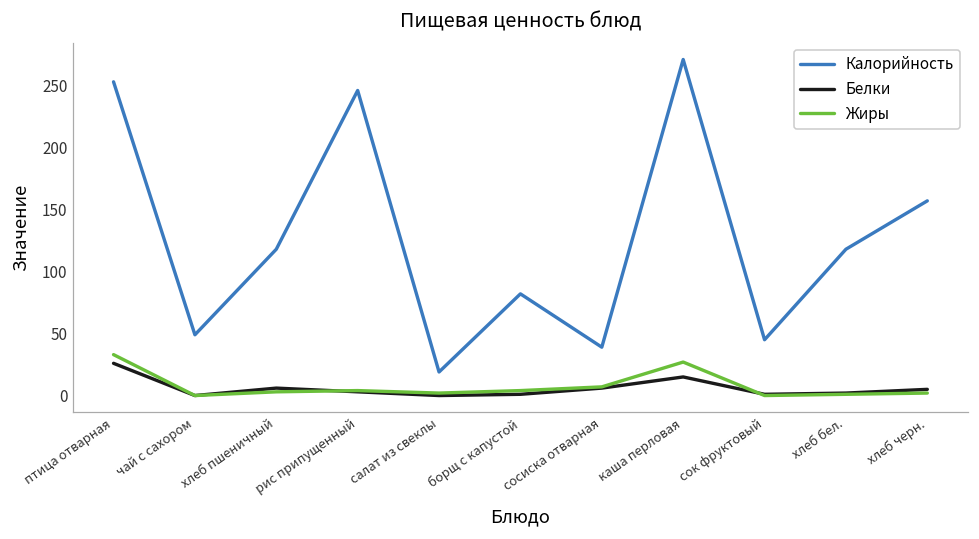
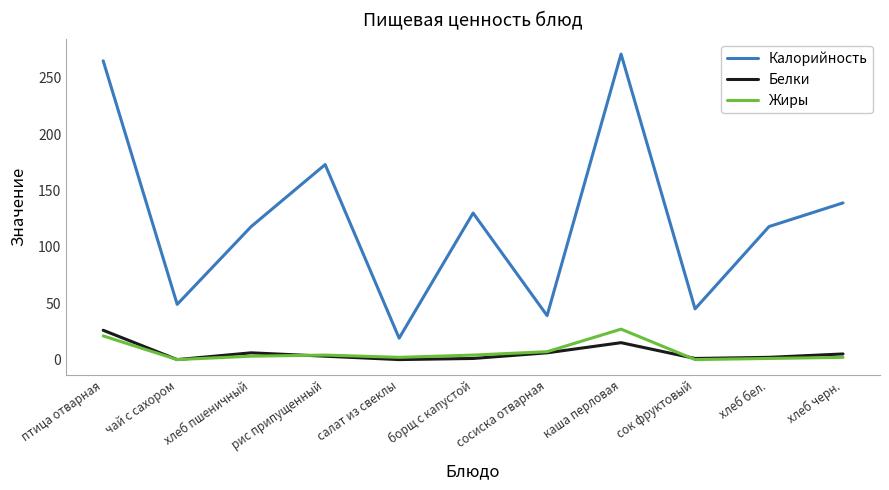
  {
    "Калорийность": {
-     "птица отварная": 253,
+     "птица отварная": 265,
      "чай с сахором": 49,
      "хлеб пшеничный": 118,
-     "рис припущенный": 246,
+     "рис припущенный": 173,
      "салат из свеклы": 19,
-     "борщ с капустой": 82,
+     "борщ с капустой": 130,
      "сосиска отварная": 39,
      "каша перловая": 271,
      "сок фруктовый": 45,
      "хлеб бел.": 118,
-     "хлеб черн.": 157
+     "хлеб черн.": 139
    },
    "Белки": {
      "птица отварная": 26,
      "хлеб пшеничный": 6,
      "борщ с капустой": 1,
      "каша перловая": 15,
      "хлеб черн.": 5
    },
    "Жиры": {
-     "птица отварная": 33,
+     "птица отварная": 21,
      "хлеб пшеничный": 3,
      "борщ с капустой": 4,
      "каша перловая": 27,
      "хлеб черн.": 2
    }
  }
